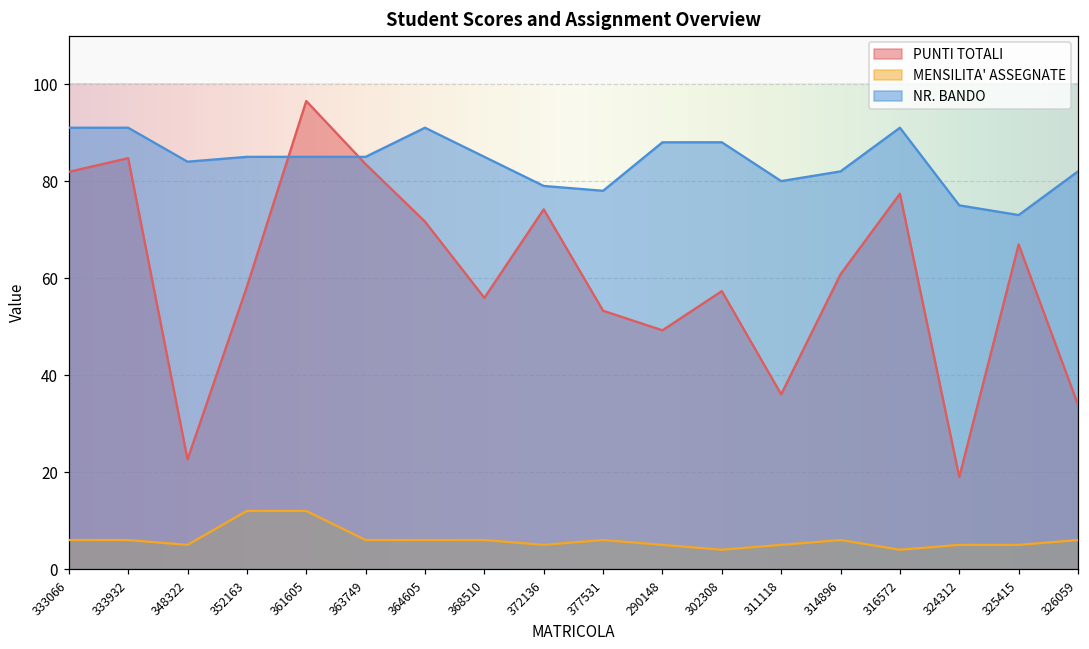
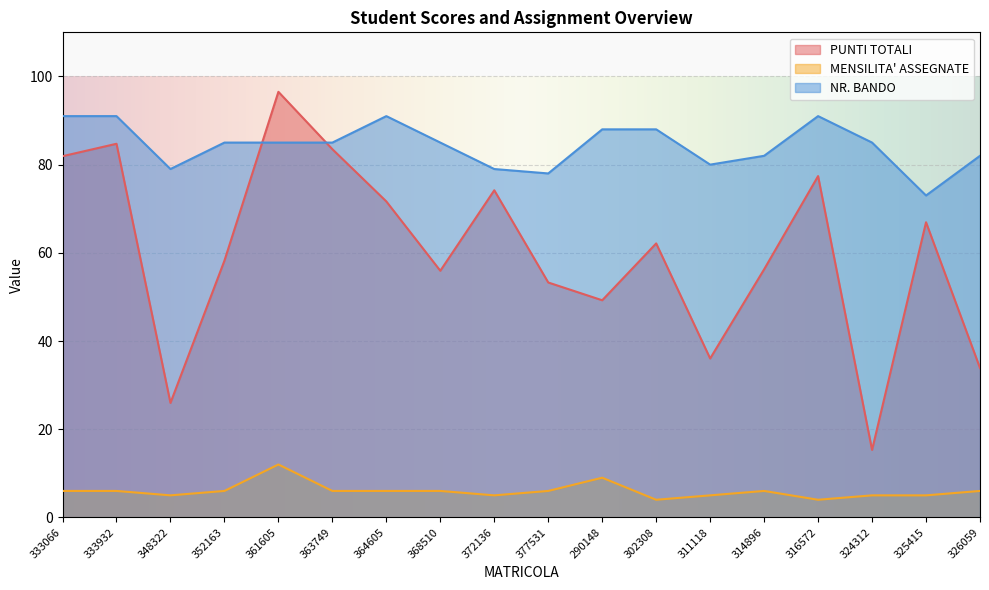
  {
    "PUNTI TOTALI": {
      "333066": 82,
      "333932": 85,
-     "348322": 23,
+     "348322": 26,
      "352163": 58,
      "361605": 97,
      "363749": 84,
      "364605": 72,
      "368510": 56,
      "372136": 74,
      "377531": 53,
      "290148": 49,
-     "302308": 57,
+     "302308": 62,
      "311118": 36,
-     "314896": 61,
+     "314896": 56,
      "316572": 77,
-     "324312": 19,
+     "324312": 15,
      "325415": 67,
      "326059": 34
    },
    "MENSILITA' ASSEGNATE": {
      "333066": 6,
      "333932": 6,
      "348322": 5,
-     "352163": 12,
+     "352163": 6,
      "361605": 12,
      "363749": 6,
      "364605": 6,
      "368510": 6,
      "372136": 5,
      "377531": 6,
-     "290148": 5,
+     "290148": 9,
      "302308": 4,
      "311118": 5,
      "314896": 6,
      "316572": 4,
      "324312": 5,
      "325415": 5,
      "326059": 6
    },
    "NR. BANDO": {
      "333066": 91,
      "333932": 91,
-     "348322": 84,
+     "348322": 79,
      "352163": 85,
      "361605": 85,
      "363749": 85,
      "364605": 91,
      "368510": 85,
      "372136": 79,
      "377531": 78,
      "290148": 88,
      "302308": 88,
      "311118": 80,
      "314896": 82,
      "316572": 91,
-     "324312": 75,
+     "324312": 85,
      "325415": 73,
      "326059": 82
    }
  }
